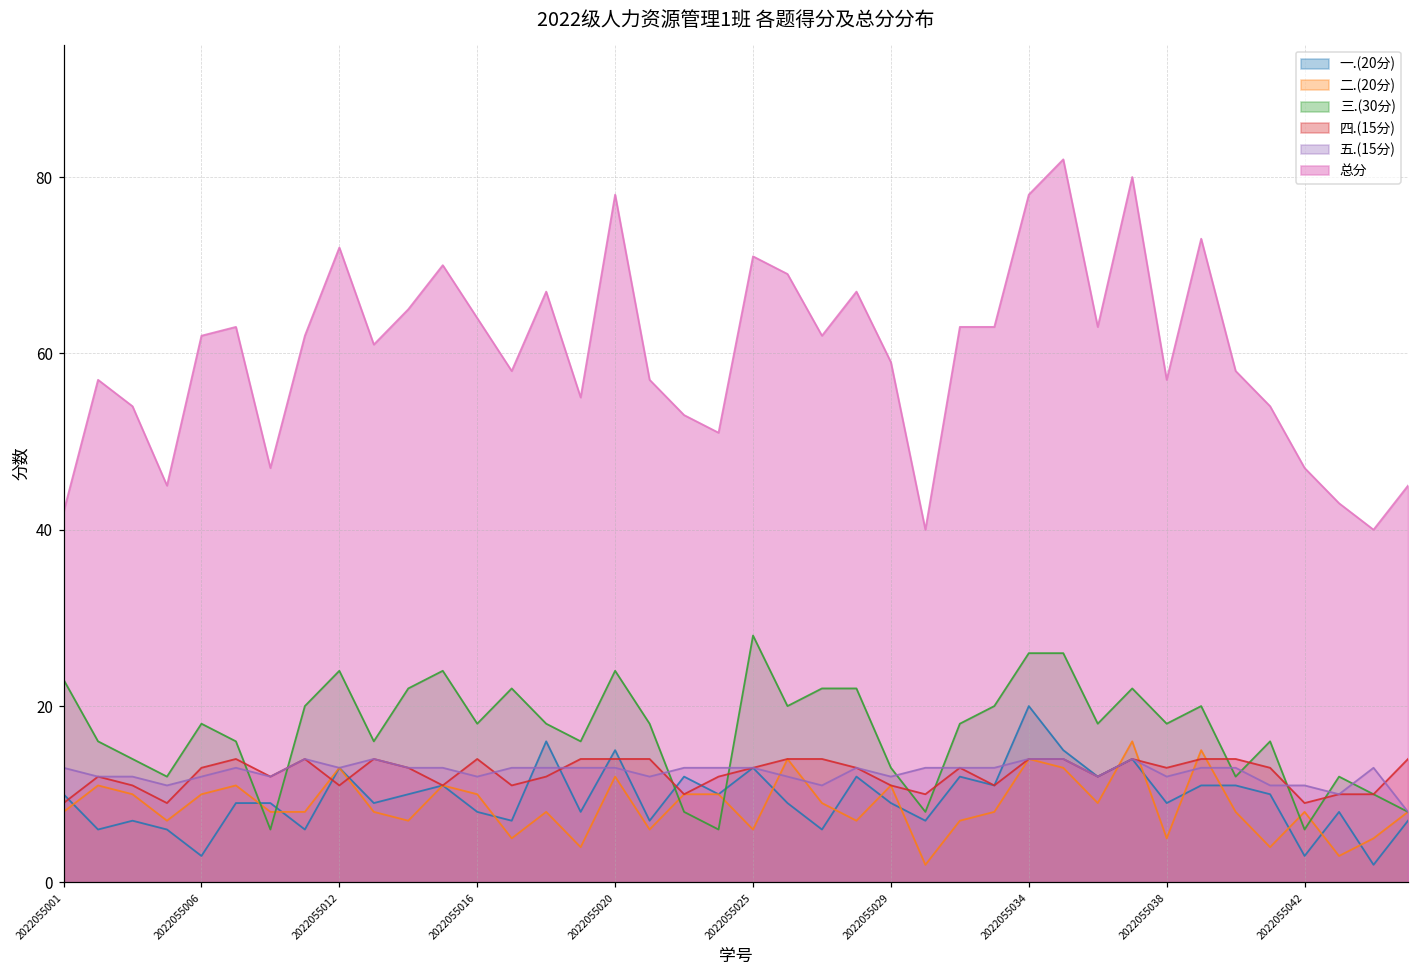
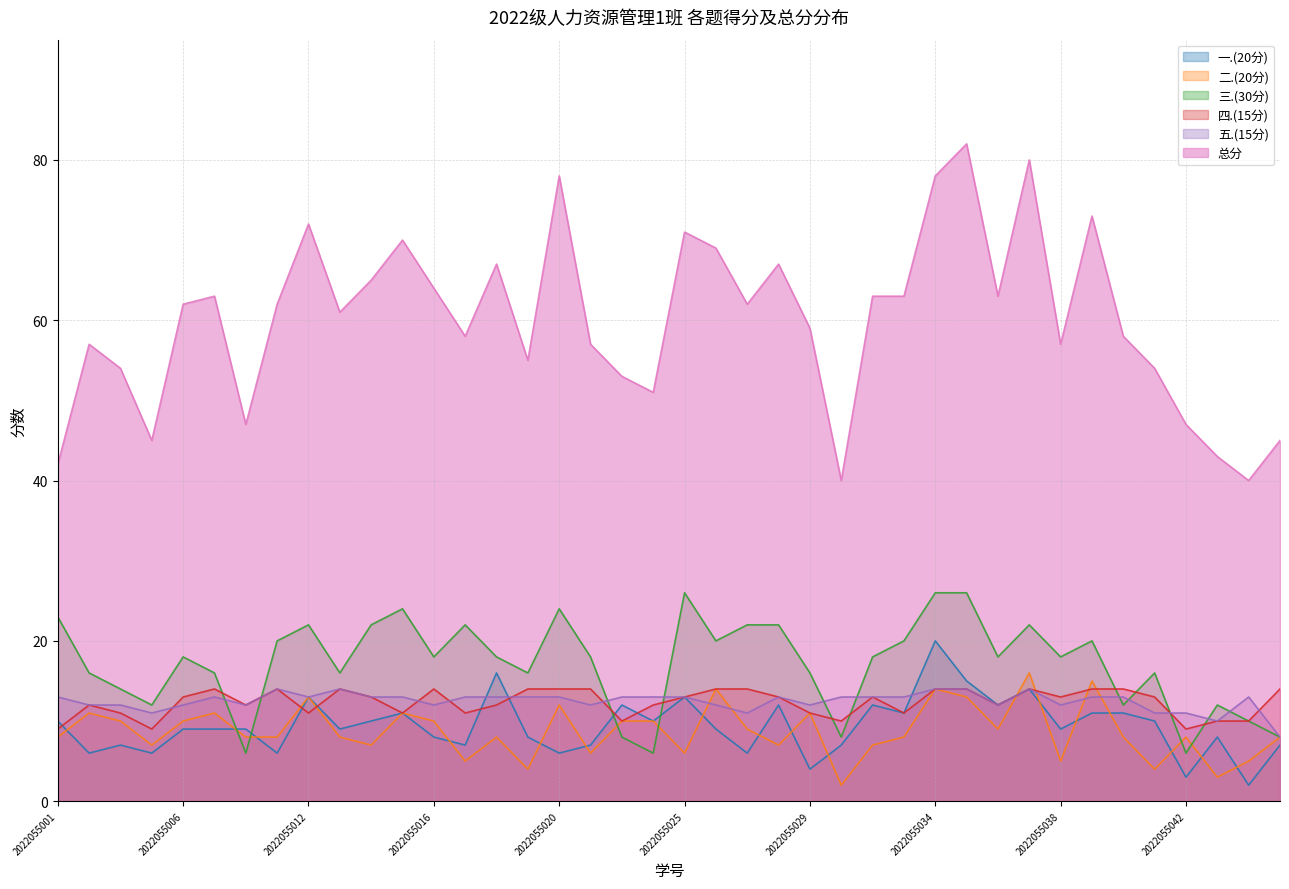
  {
    "一.(20分)": {
      "2022055001": 10,
-     "2022055006": 3,
+     "2022055006": 9,
      "2022055016": 8,
-     "2022055020": 15,
-     "2022055029": 9,
+     "2022055020": 6,
+     "2022055029": 4,
      "2022055034": 20,
      "2022055038": 9,
      "2022055042": 3
    },
    "三.(30分)": {
      "2022055001": 23,
      "2022055006": 18,
-     "2022055012": 24,
+     "2022055012": 22,
      "2022055016": 18,
      "2022055020": 24,
-     "2022055025": 28,
-     "2022055029": 13,
+     "2022055025": 26,
+     "2022055029": 16,
      "2022055034": 26,
      "2022055038": 18,
      "2022055042": 6
    }
  }
